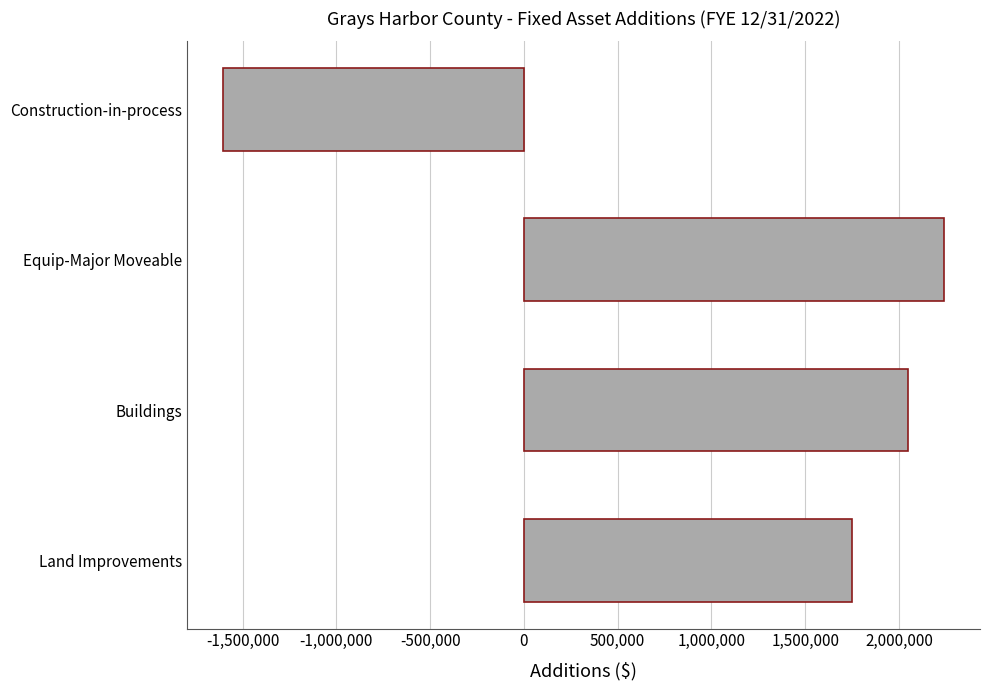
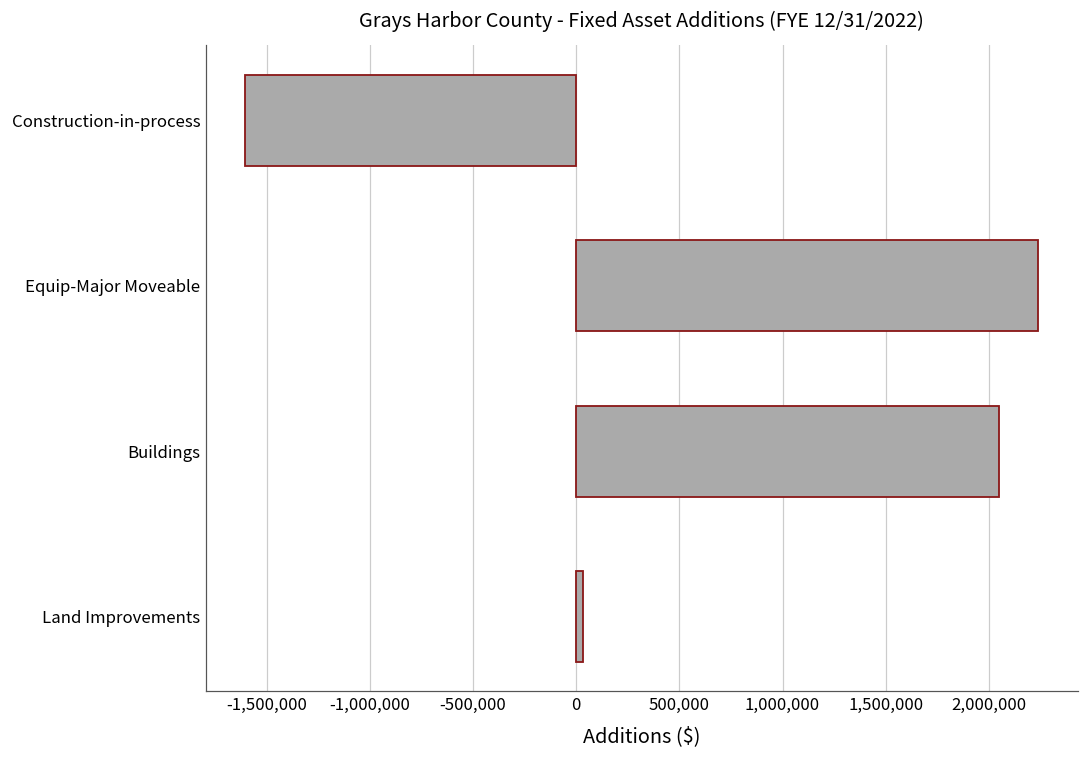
  {
    "Construction-in-process": "-1,600,000",
    "Equip-Major Moveable": "2,240,000",
    "Buildings": "2,050,000",
-   "Land Improvements": "1,750,000"
+   "Land Improvements": "30,000"
  }
